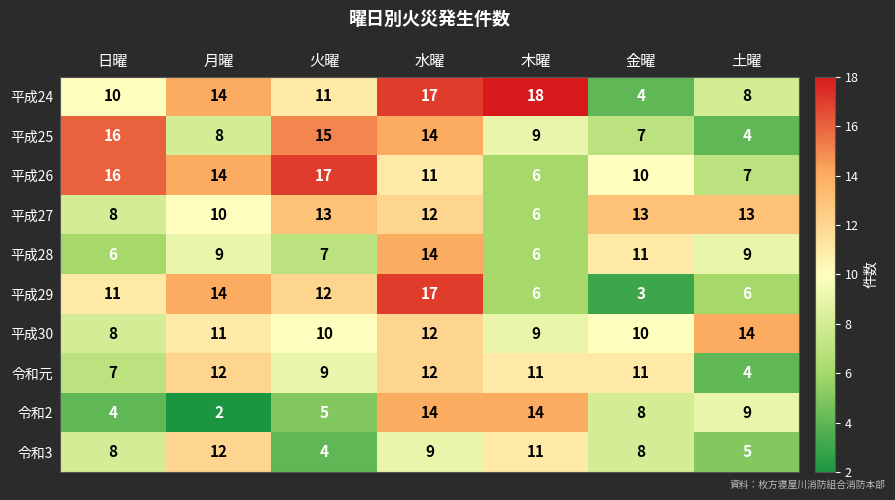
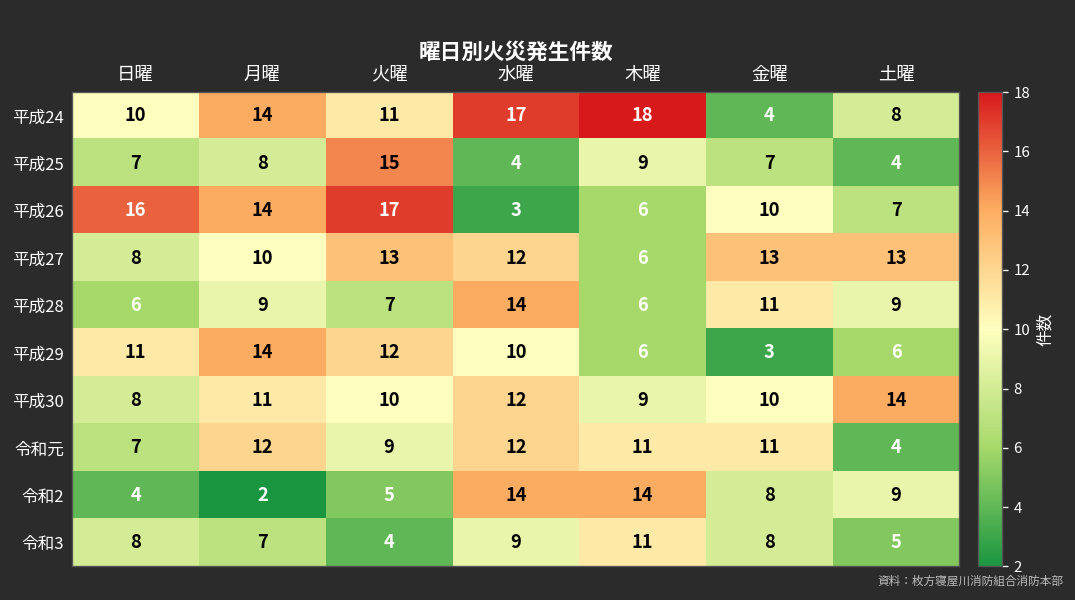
  {
    "平成24": {
      "日曜": 10,
      "月曜": 14,
      "火曜": 11,
      "水曜": 17,
      "木曜": 18,
      "金曜": 4,
      "土曜": 8
    },
    "平成25": {
-     "日曜": 16,
+     "日曜": 7,
      "月曜": 8,
      "火曜": 15,
-     "水曜": 14,
+     "水曜": 4,
      "木曜": 9,
      "金曜": 7,
      "土曜": 4
    },
    "平成26": {
      "日曜": 16,
      "月曜": 14,
      "火曜": 17,
-     "水曜": 11,
+     "水曜": 3,
      "木曜": 6,
      "金曜": 10,
      "土曜": 7
    },
    "平成27": {
      "日曜": 8,
      "月曜": 10,
      "火曜": 13,
      "水曜": 12,
      "木曜": 6,
      "金曜": 13,
      "土曜": 13
    },
    "平成28": {
      "日曜": 6,
      "月曜": 9,
      "火曜": 7,
      "水曜": 14,
      "木曜": 6,
      "金曜": 11,
      "土曜": 9
    },
    "平成29": {
      "日曜": 11,
      "月曜": 14,
      "火曜": 12,
-     "水曜": 17,
+     "水曜": 10,
      "木曜": 6,
      "金曜": 3,
      "土曜": 6
    },
    "平成30": {
      "日曜": 8,
      "月曜": 11,
      "火曜": 10,
      "水曜": 12,
      "木曜": 9,
      "金曜": 10,
      "土曜": 14
    },
    "令和元": {
      "日曜": 7,
      "月曜": 12,
      "火曜": 9,
      "水曜": 12,
      "木曜": 11,
      "金曜": 11,
      "土曜": 4
    },
    "令和2": {
      "日曜": 4,
      "月曜": 2,
      "火曜": 5,
      "水曜": 14,
      "木曜": 14,
      "金曜": 8,
      "土曜": 9
    },
    "令和3": {
      "日曜": 8,
-     "月曜": 12,
+     "月曜": 7,
      "火曜": 4,
      "水曜": 9,
      "木曜": 11,
      "金曜": 8,
      "土曜": 5
    }
  }
